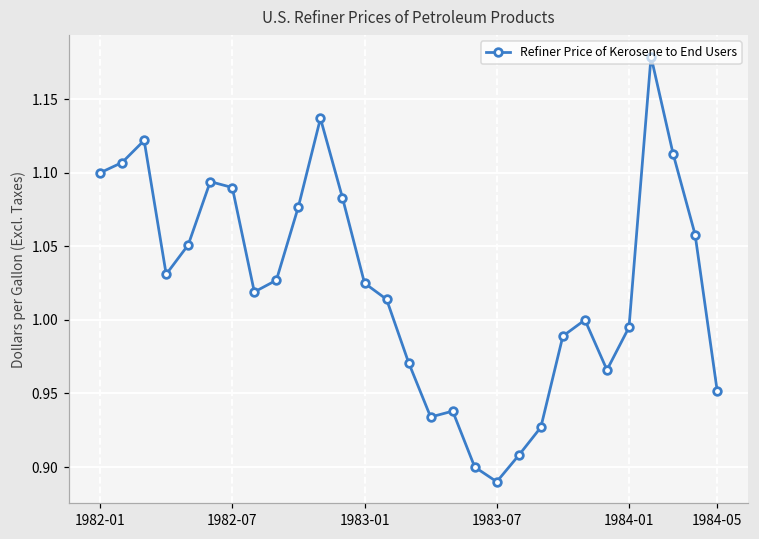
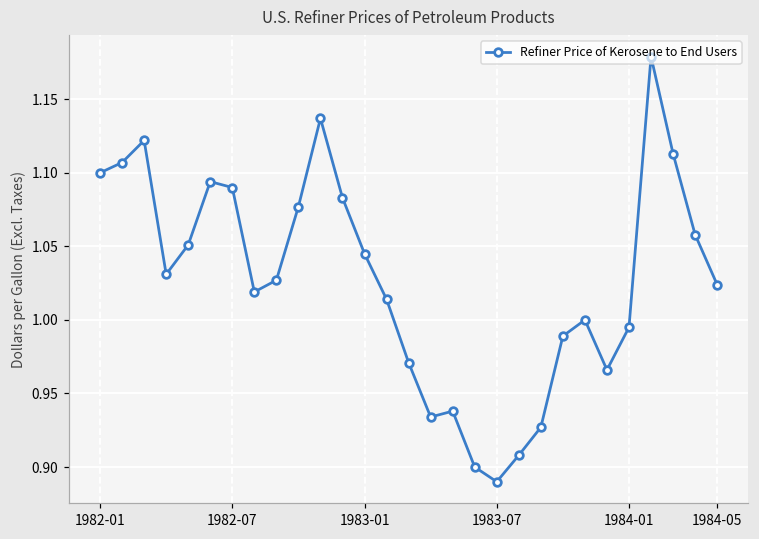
  {
    "1982-01": 1.100,
    "1982-07": 1.090,
-   "1983-01": 1.025,
+   "1983-01": 1.045,
    "1983-07": 0.890,
    "1984-01": 0.995,
-   "1984-05": 0.952
+   "1984-05": 1.024
  }
